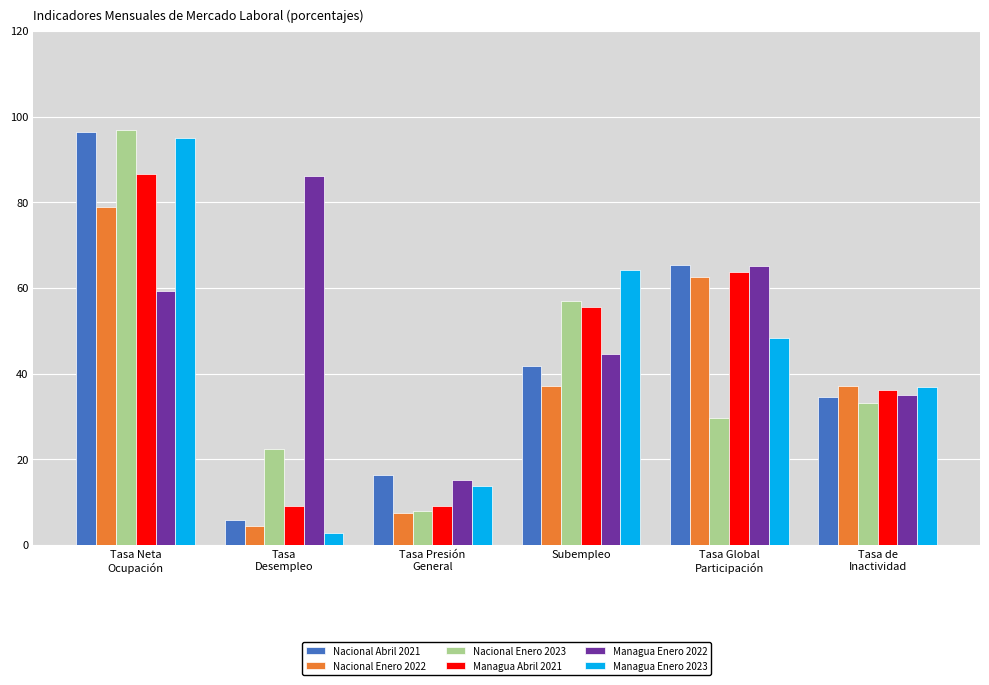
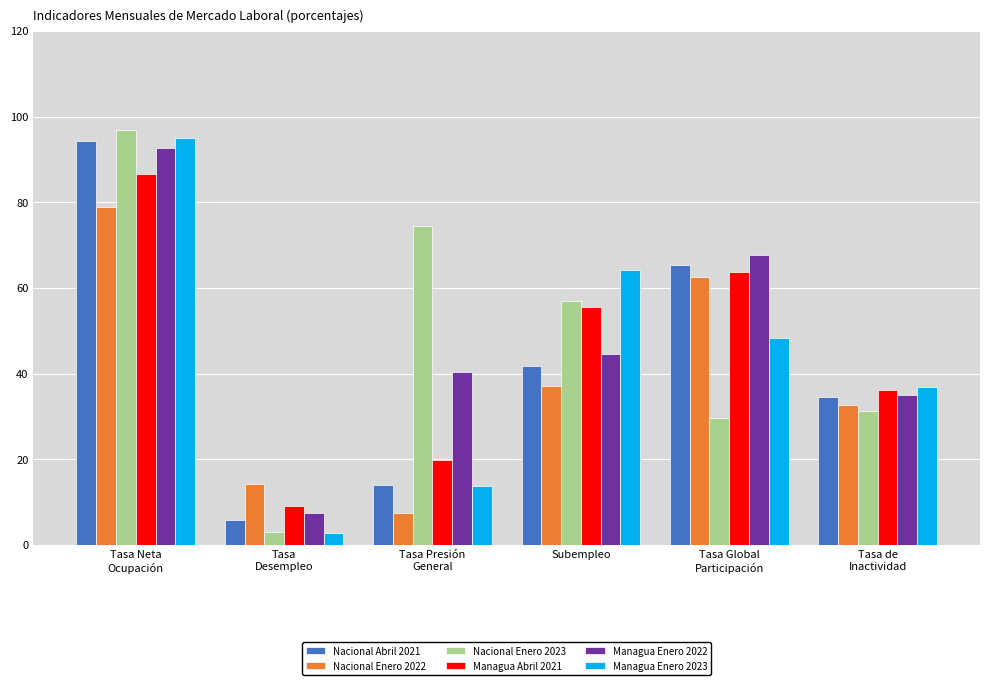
  {
    "Nacional Abril 2021": {
-     "Tasa Neta Ocupación": 96,
+     "Tasa Neta Ocupación": 94,
      "Tasa Desempleo": 6,
-     "Tasa Presión General": 16,
+     "Tasa Presión General": 14,
      "Subempleo": 42,
      "Tasa Global Participación": 65,
      "Tasa de Inactividad": 35
    },
    "Nacional Enero 2022": {
      "Tasa Neta Ocupación": 79,
-     "Tasa Desempleo": 4,
+     "Tasa Desempleo": 14,
      "Tasa Presión General": 7,
      "Subempleo": 37,
      "Tasa Global Participación": 63,
-     "Tasa de Inactividad": 37
+     "Tasa de Inactividad": 33
    },
    "Nacional Enero 2023": {
      "Tasa Neta Ocupación": 97,
-     "Tasa Desempleo": 22,
-     "Tasa Presión General": 8,
+     "Tasa Desempleo": 3,
+     "Tasa Presión General": 74,
      "Subempleo": 57,
      "Tasa Global Participación": 30,
-     "Tasa de Inactividad": 33
+     "Tasa de Inactividad": 31
    },
    "Managua Abril 2021": {
      "Tasa Neta Ocupación": 87,
      "Tasa Desempleo": 9,
-     "Tasa Presión General": 9,
+     "Tasa Presión General": 20,
      "Subempleo": 56,
      "Tasa Global Participación": 64,
      "Tasa de Inactividad": 36
    },
    "Managua Enero 2022": {
-     "Tasa Neta Ocupación": 59,
-     "Tasa Desempleo": 86,
-     "Tasa Presión General": 15,
+     "Tasa Neta Ocupación": 93,
+     "Tasa Desempleo": 7,
+     "Tasa Presión General": 40,
      "Subempleo": 45,
-     "Tasa Global Participación": 65,
+     "Tasa Global Participación": 68,
      "Tasa de Inactividad": 35
    },
    "Managua Enero 2023": {
      "Tasa Neta Ocupación": 95,
      "Tasa Desempleo": 3,
      "Tasa Presión General": 14,
      "Subempleo": 64,
      "Tasa Global Participación": 48,
      "Tasa de Inactividad": 37
    }
  }
